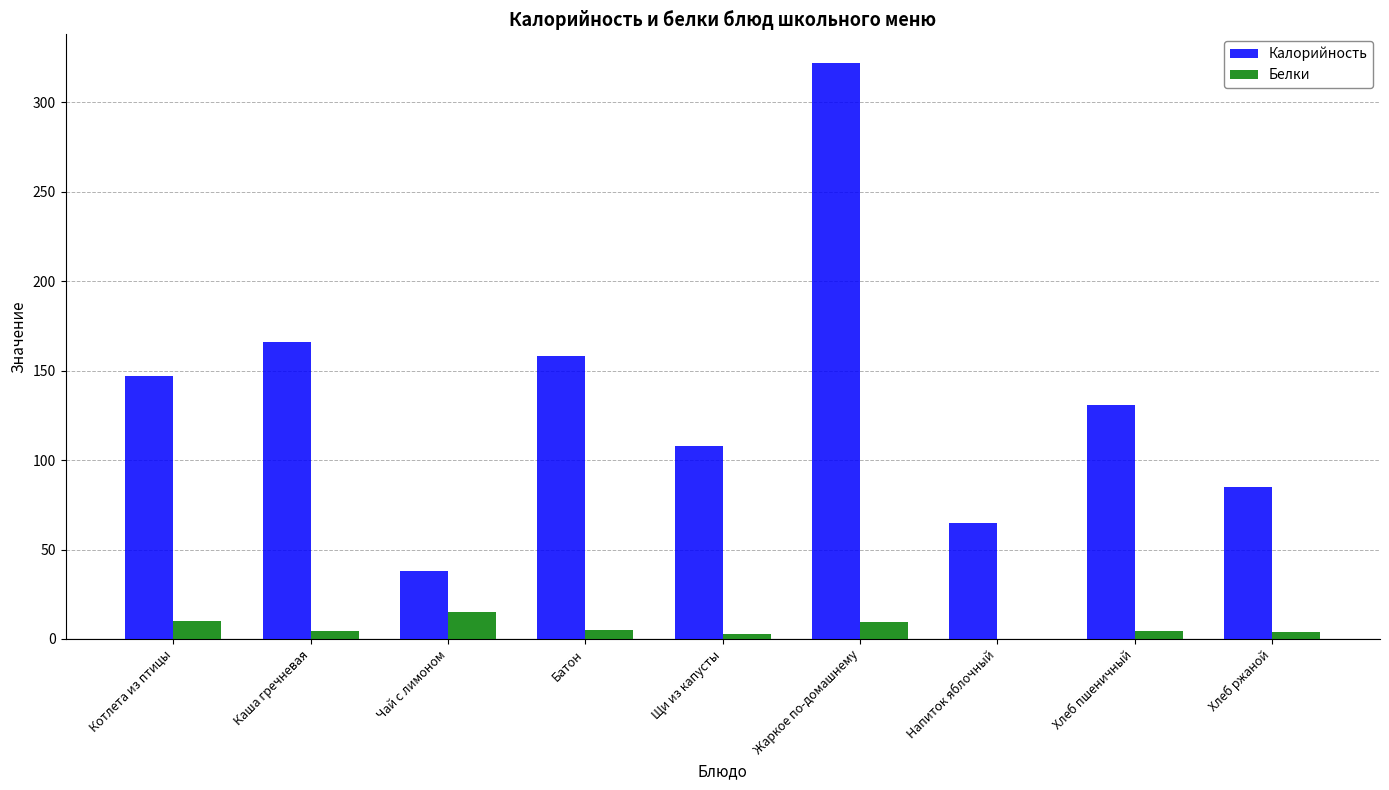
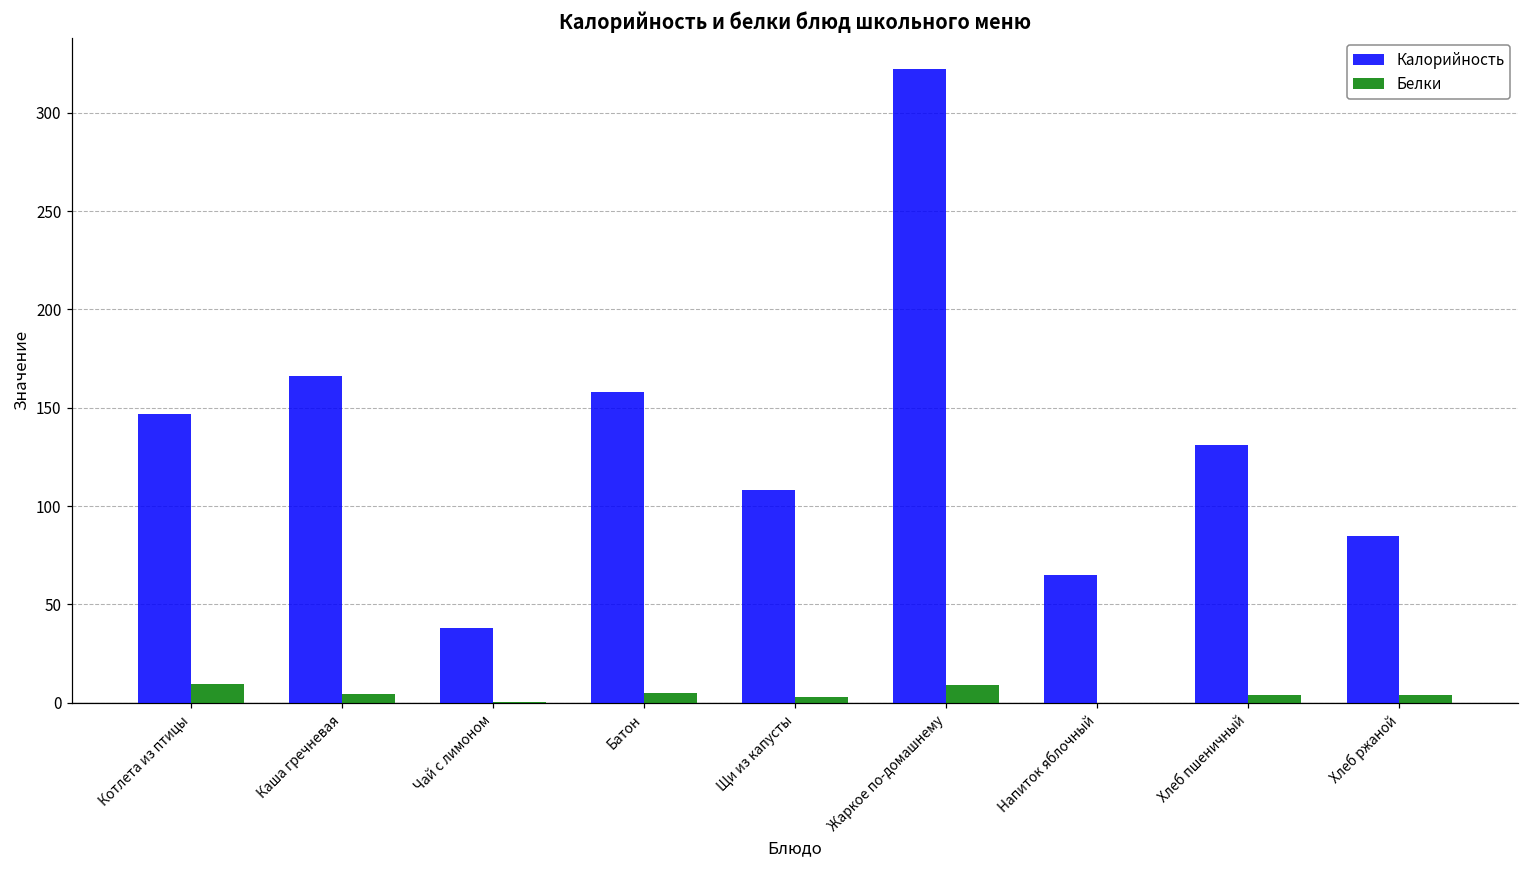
  {
    "Калорийность": {
      "Котлета из птицы": 147,
      "Каша гречневая": 166,
      "Чай с лимоном": 38,
      "Батон": 158,
      "Щи из капусты": 108,
      "Жаркое по-домашнему": 322,
      "Напиток яблочный": 65,
      "Хлеб пшеничный": 131,
      "Хлеб ржаной": 85
    },
    "Белки": {
      "Котлета из птицы": 10,
      "Каша гречневая": 5,
-     "Чай с лимоном": 15,
+     "Чай с лимоном": 0,
      "Батон": 5,
      "Щи из капусты": 3,
      "Жаркое по-домашнему": 9,
      "Хлеб пшеничный": 4,
      "Хлеб ржаной": 4
    }
  }
